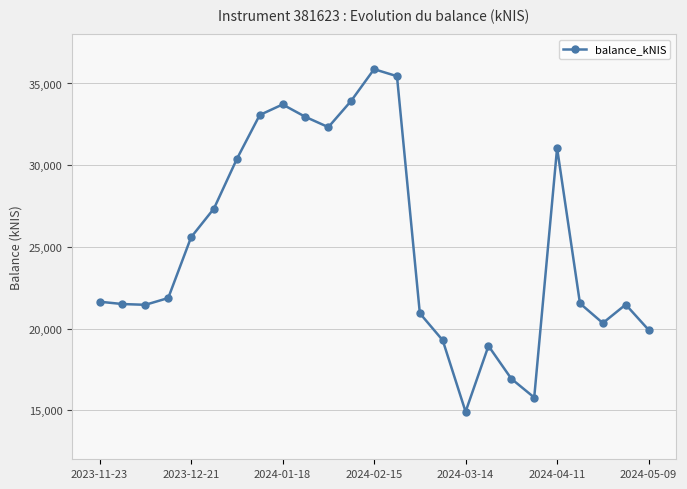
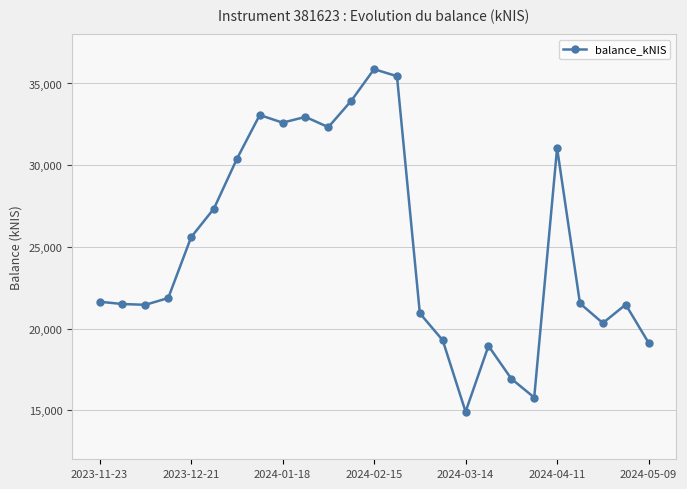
  {
    "2023-11-23": "21,600",
    "2023-12-21": "25,600",
-   "2024-01-18": "33,700",
+   "2024-01-18": "32,600",
    "2024-02-15": "35,900",
    "2024-03-14": "14,900",
    "2024-04-11": "31,000",
-   "2024-05-09": "19,900"
+   "2024-05-09": "19,100"
  }
